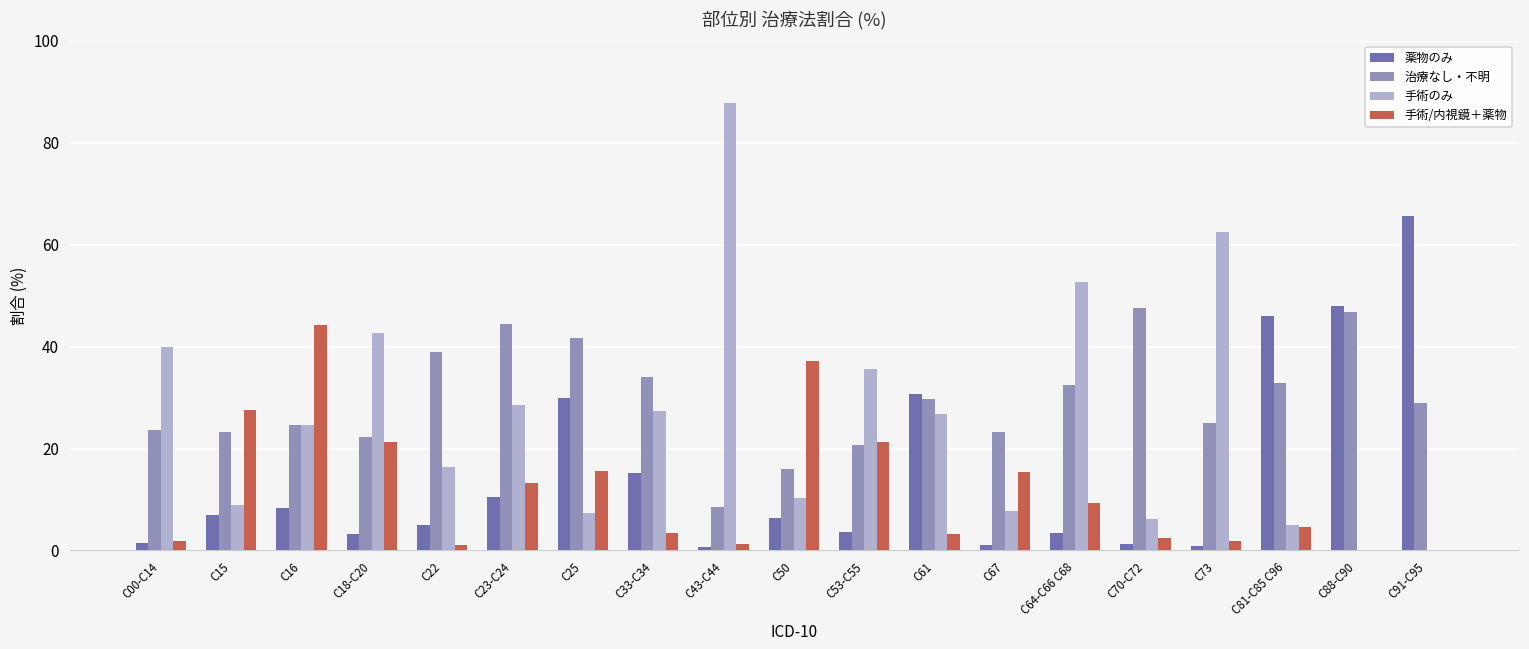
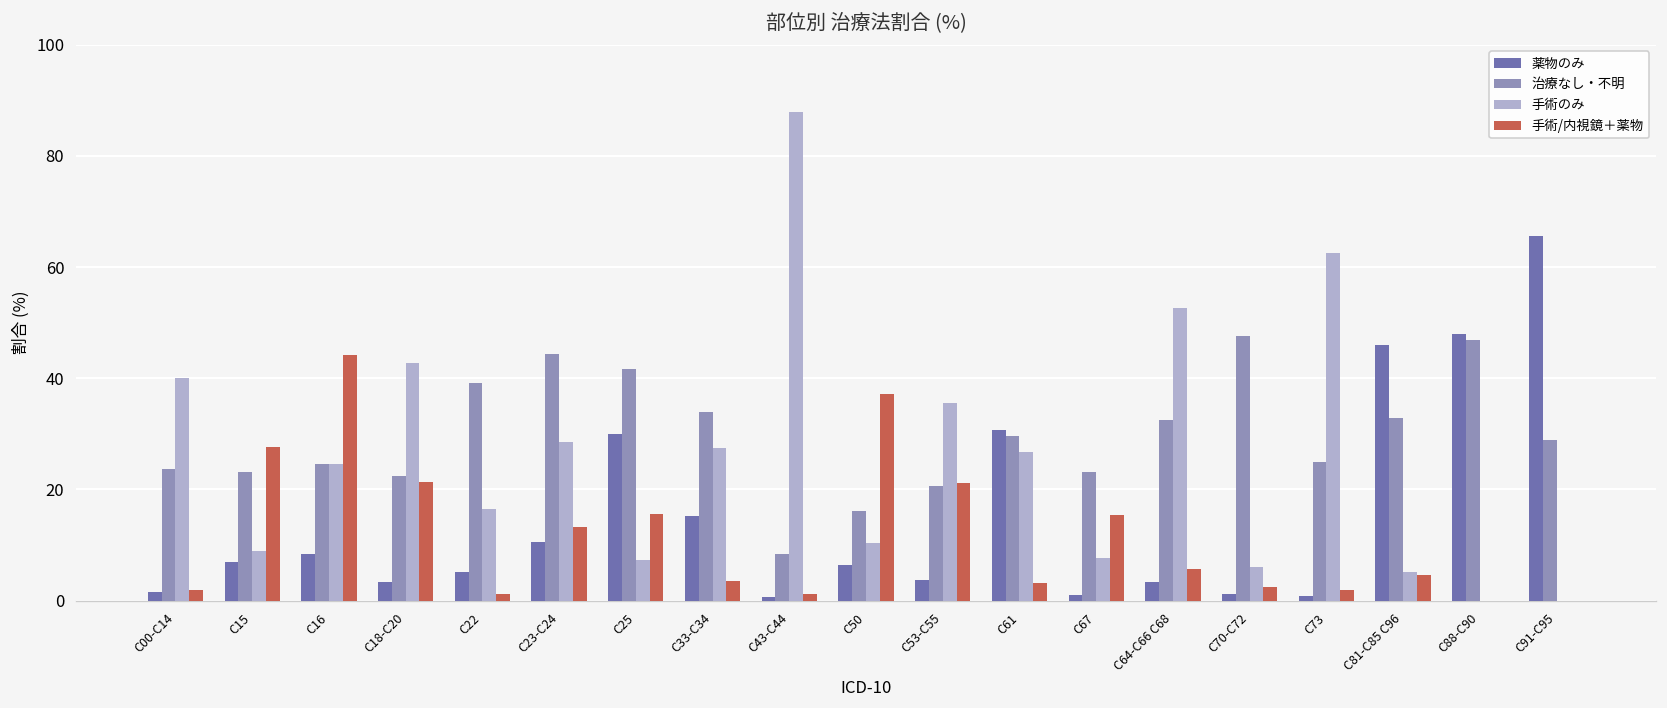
  {
    "手術/内視鏡＋薬物": {
      "C00-C14": 2,
      "C15": 28,
      "C16": 44,
      "C18-C20": 21,
      "C22": 1,
      "C23-C24": 13,
      "C25": 16,
      "C33-C34": 3,
      "C43-C44": 1,
      "C50": 37,
      "C53-C55": 21,
      "C61": 3,
      "C67": 15,
-     "C64-C66 C68": 9,
+     "C64-C66 C68": 6,
      "C70-C72": 2,
      "C73": 2,
      "C81-C85 C96": 5,
      "C88-C90": 0,
      "C91-C95": 0
    }
  }
